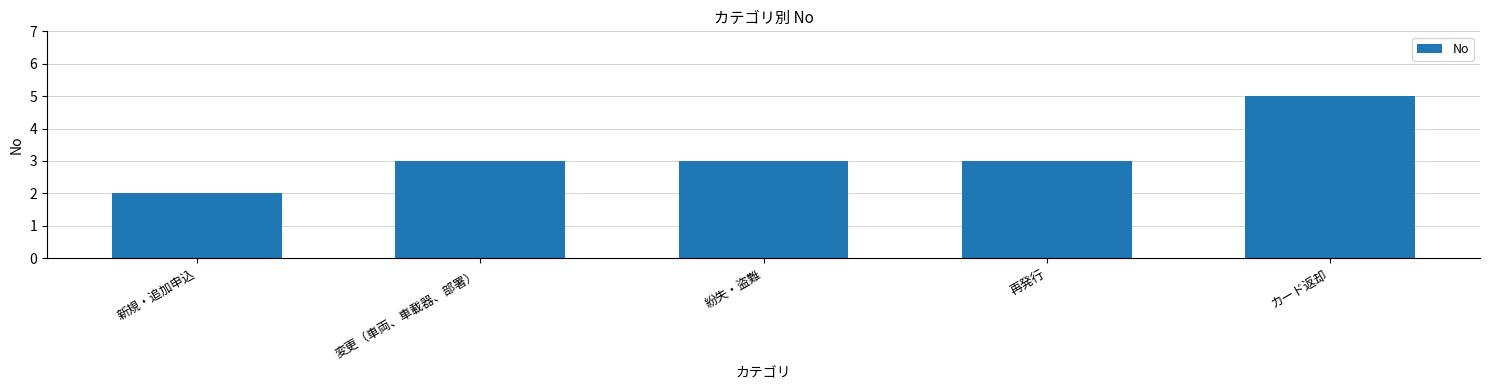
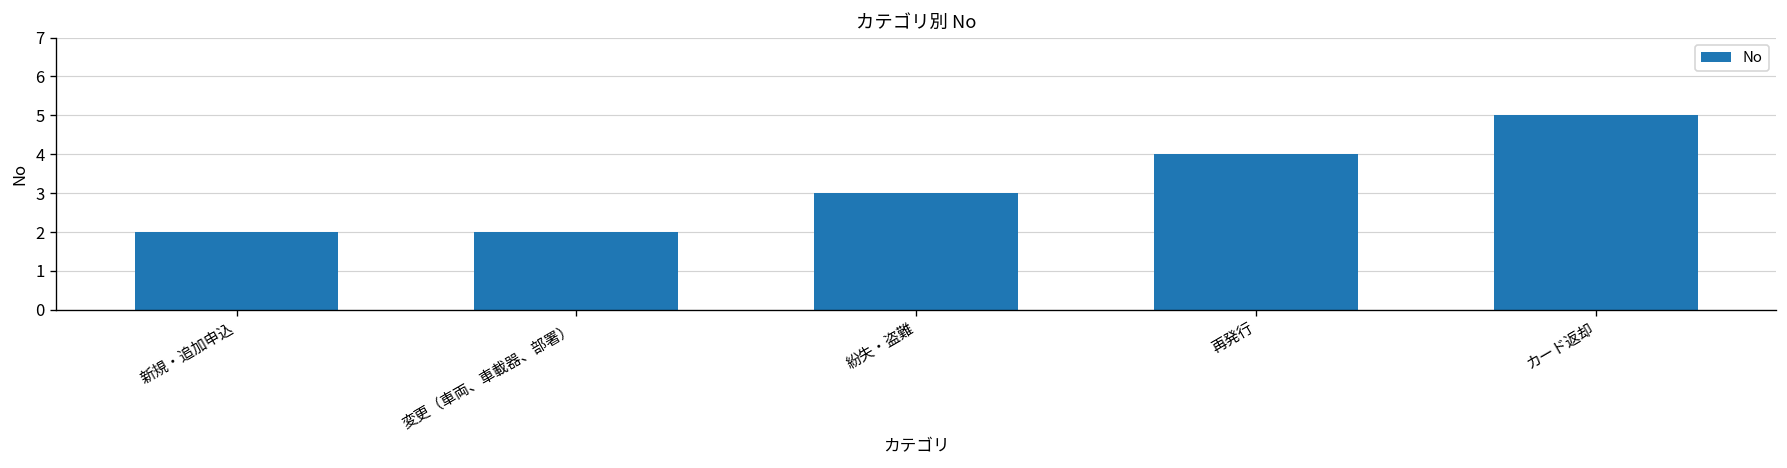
  {
    "新規・追加申込": 2,
-   "変更（車両、車載器、部署）": 3,
+   "変更（車両、車載器、部署）": 2,
    "紛失・盗難": 3,
-   "再発行": 3,
+   "再発行": 4,
    "カード返却": 5
  }
